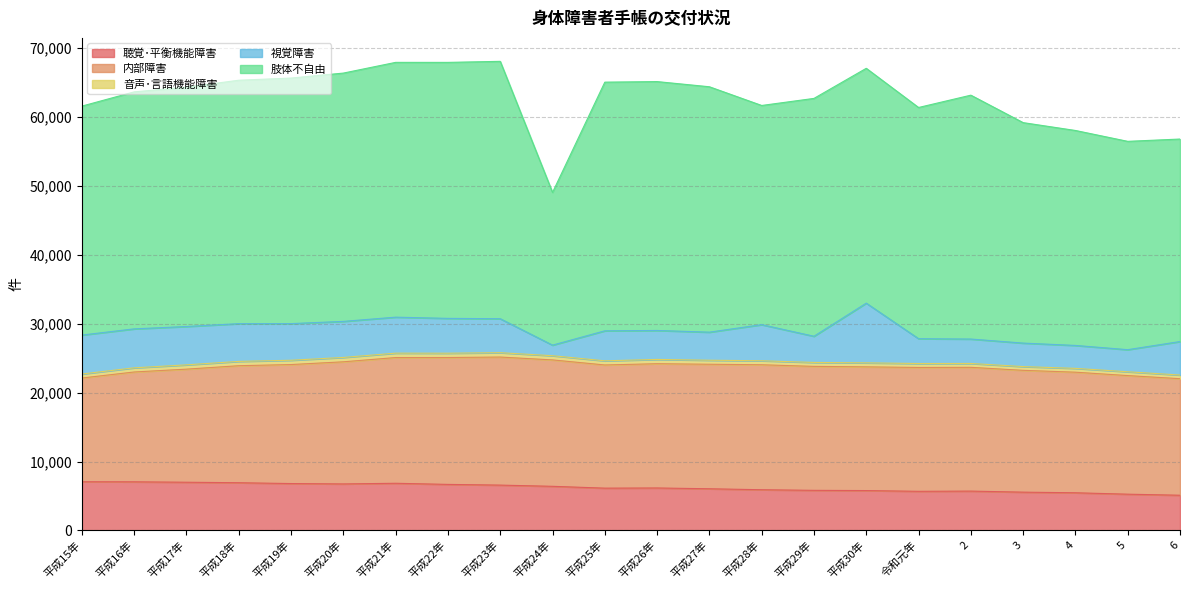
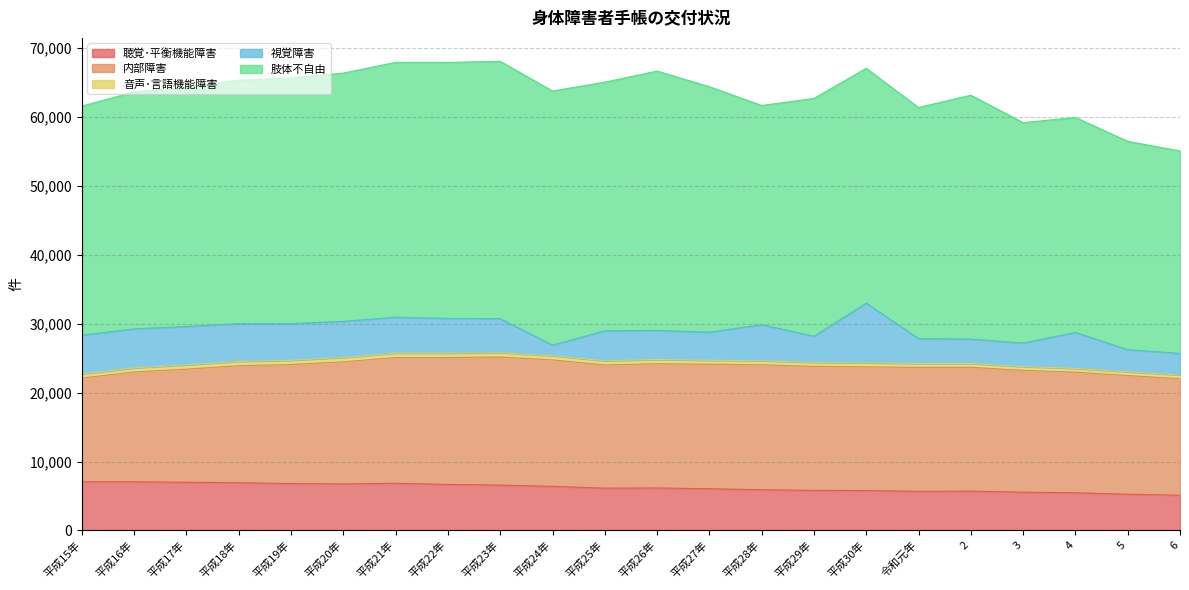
  {
    "音声･言語機能障害": {
      "平成15年": "1,000",
      "平成16年": "1,000",
      "平成17年": "1,000",
      "平成18年": "1,000",
      "平成19年": "1,000",
      "平成20年": "1,000",
      "平成21年": "1,000",
      "平成22年": "1,000",
      "平成23年": "1,000",
      "平成24年": "1,000",
      "平成25年": "1,000",
      "平成26年": "1,000",
      "平成27年": "1,000",
      "平成28年": "1,000",
      "平成29年": "1,000",
      "平成30年": "1,000",
      "令和元年": "1,000",
      "2": "1,000",
      "3": "1,000",
      "4": "1,000",
      "5": "1,000",
      "6": "1,000"
    },
    "視覚障害": {
      "平成15年": "6,000",
      "平成16年": "6,000",
      "平成17年": "6,000",
      "平成18年": "5,000",
      "平成19年": "5,000",
      "平成20年": "5,000",
      "平成21年": "5,000",
      "平成22年": "5,000",
      "平成23年": "5,000",
      "平成24年": "2,000",
      "平成25年": "4,000",
      "平成26年": "4,000",
      "平成27年": "4,000",
      "平成28年": "5,000",
      "平成29年": "4,000",
      "平成30年": "9,000",
      "令和元年": "4,000",
      "2": "4,000",
      "3": "3,000",
-     "4": "3,000",
+     "4": "5,000",
      "5": "3,000",
-     "6": "5,000"
+     "6": "3,000"
    },
    "肢体不自由": {
      "平成15年": "33,000",
      "平成20年": "36,000",
      "平成21年": "37,000",
      "平成22年": "37,000",
      "平成23年": "37,000",
-     "平成24年": "22,000",
+     "平成24年": "37,000",
      "平成25年": "36,000",
-     "平成26年": "36,000",
+     "平成26年": "38,000",
      "平成27年": "36,000",
      "平成28年": "32,000",
      "平成29年": "35,000",
      "平成30年": "34,000",
      "令和元年": "34,000",
      "2": "35,000",
      "3": "32,000",
      "4": "31,000",
      "5": "30,000",
      "6": "29,000"
    }
  }
